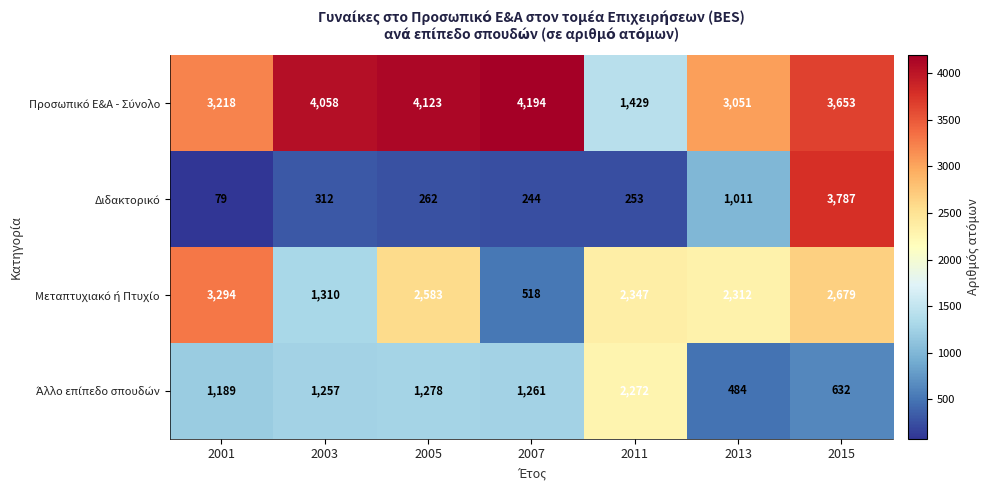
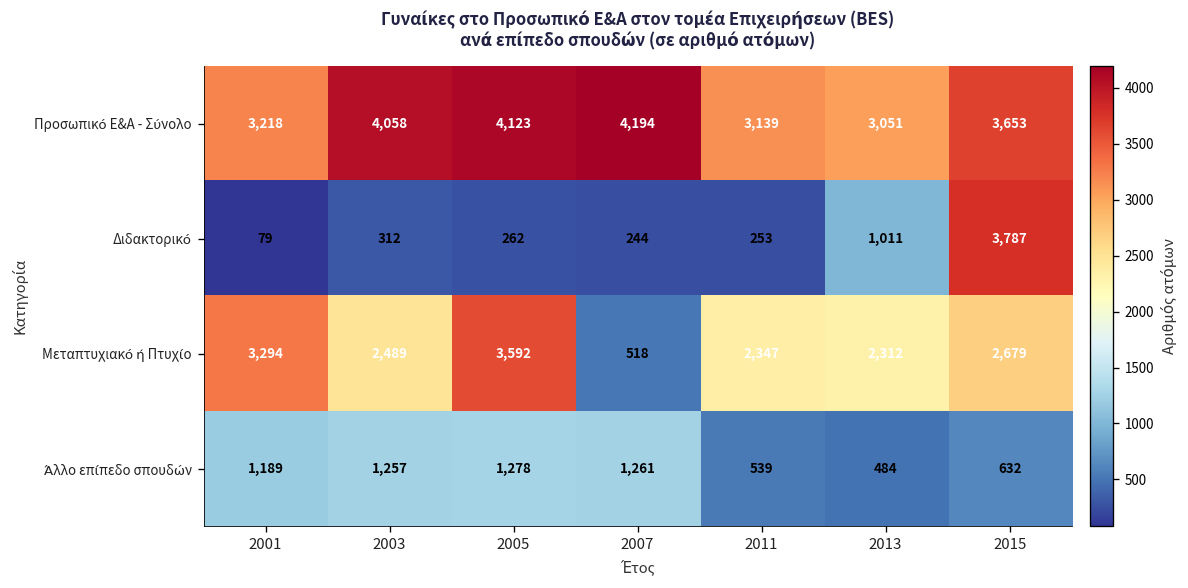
  {
    "Προσωπικό Ε&Α - Σύνολο": {
      "2001": "3,218",
      "2003": "4,058",
      "2005": "4,123",
      "2007": "4,194",
-     "2011": "1,429",
+     "2011": "3,139",
      "2013": "3,051",
      "2015": "3,653"
    },
    "Διδακτορικό": {
      "2001": "79",
      "2003": "312",
      "2005": "262",
      "2007": "244",
      "2011": "253",
      "2013": "1,011",
      "2015": "3,787"
    },
    "Μεταπτυχιακό ή Πτυχίο": {
      "2001": "3,294",
-     "2003": "1,310",
-     "2005": "2,583",
+     "2003": "2,489",
+     "2005": "3,592",
      "2007": "518",
      "2011": "2,347",
      "2013": "2,312",
      "2015": "2,679"
    },
    "Άλλο επίπεδο σπουδών": {
      "2001": "1,189",
      "2003": "1,257",
      "2005": "1,278",
      "2007": "1,261",
-     "2011": "2,272",
+     "2011": "539",
      "2013": "484",
      "2015": "632"
    }
  }
